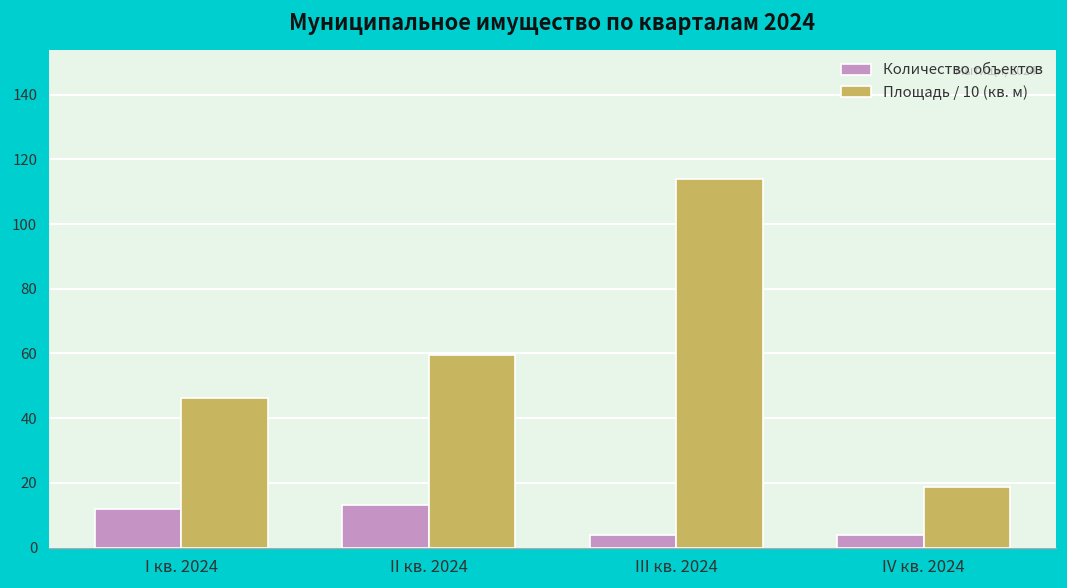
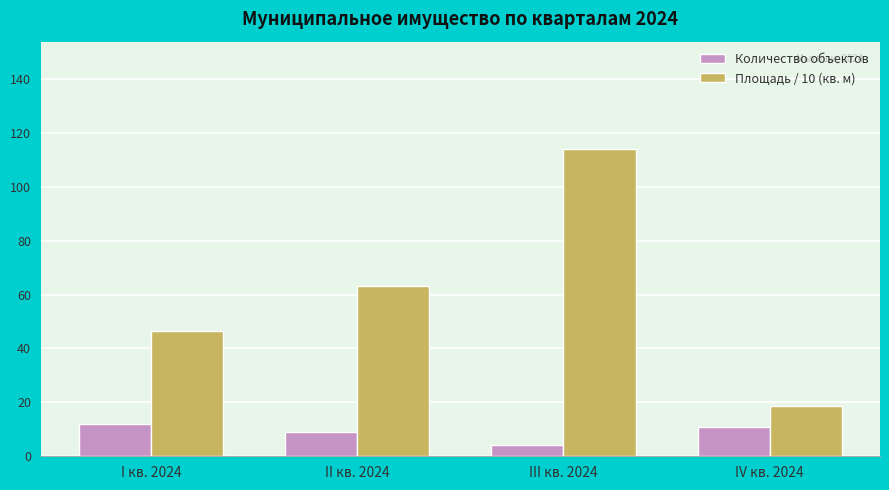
  {
    "Количество объектов": {
      "I кв. 2024": 12,
-     "II кв. 2024": 13,
+     "II кв. 2024": 9,
      "III кв. 2024": 4,
-     "IV кв. 2024": 4
+     "IV кв. 2024": 11
    },
    "Площадь / 10 (кв. м)": {
      "I кв. 2024": 46,
-     "II кв. 2024": 59,
+     "II кв. 2024": 63,
      "III кв. 2024": 114,
      "IV кв. 2024": 19
    }
  }
